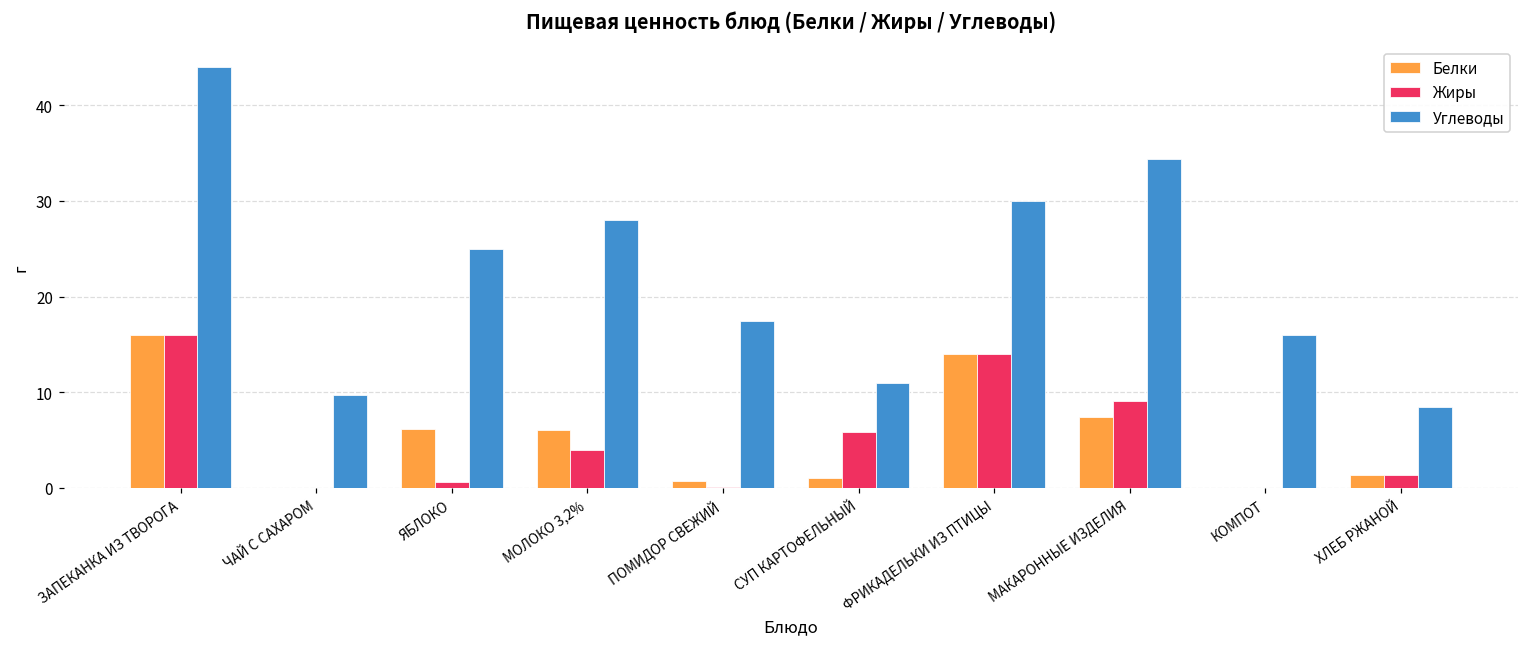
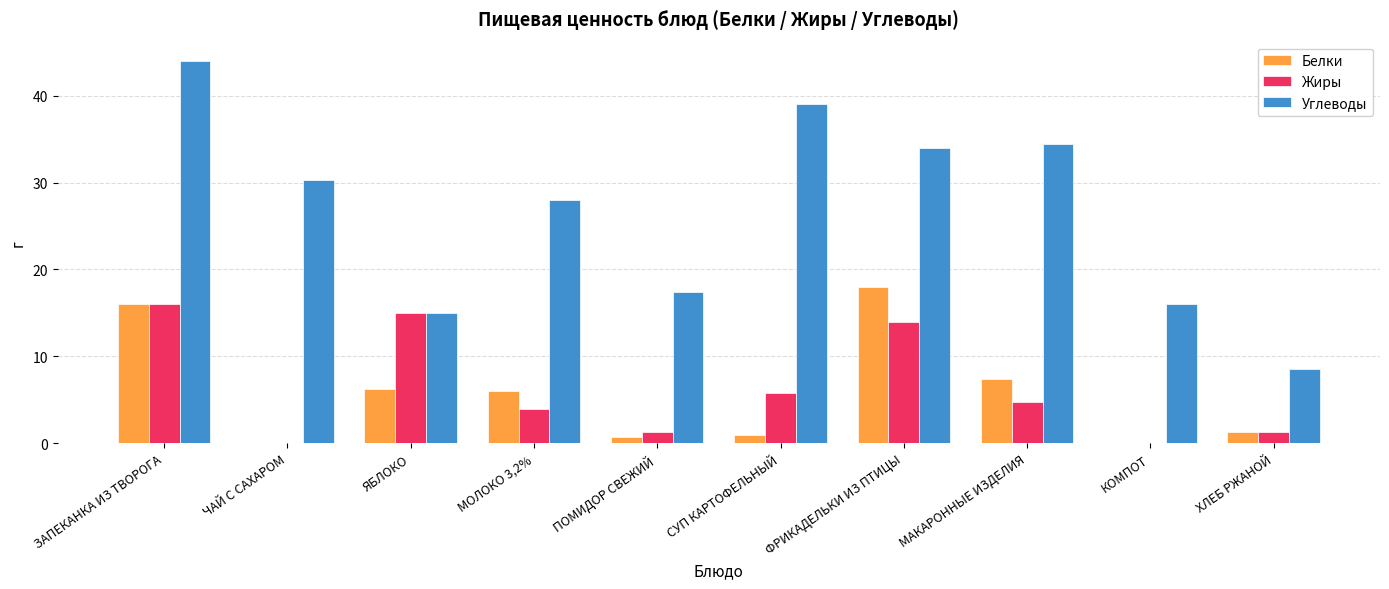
  {
    "Белки": {
      "ЗАПЕКАНКА ИЗ ТВОРОГА": 16,
      "ЧАЙ С САХАРОМ": 0,
      "ЯБЛОКО": 6,
      "МОЛОКО 3,2%": 6,
      "ПОМИДОР СВЕЖИЙ": 1,
      "СУП КАРТОФЕЛЬНЫЙ": 1,
-     "ФРИКАДЕЛЬКИ ИЗ ПТИЦЫ": 14,
+     "ФРИКАДЕЛЬКИ ИЗ ПТИЦЫ": 18,
      "МАКАРОННЫЕ ИЗДЕЛИЯ": 7,
      "КОМПОТ": 0,
      "ХЛЕБ РЖАНОЙ": 1
    },
    "Жиры": {
      "ЗАПЕКАНКА ИЗ ТВОРОГА": 16,
      "ЧАЙ С САХАРОМ": 0,
-     "ЯБЛОКО": 1,
+     "ЯБЛОКО": 15,
      "МОЛОКО 3,2%": 4,
-     "ПОМИДОР СВЕЖИЙ": 0,
+     "ПОМИДОР СВЕЖИЙ": 1,
      "СУП КАРТОФЕЛЬНЫЙ": 6,
      "ФРИКАДЕЛЬКИ ИЗ ПТИЦЫ": 14,
-     "МАКАРОННЫЕ ИЗДЕЛИЯ": 9,
+     "МАКАРОННЫЕ ИЗДЕЛИЯ": 5,
      "КОМПОТ": 0,
      "ХЛЕБ РЖАНОЙ": 1
    },
    "Углеводы": {
      "ЗАПЕКАНКА ИЗ ТВОРОГА": 44,
-     "ЧАЙ С САХАРОМ": 10,
-     "ЯБЛОКО": 25,
+     "ЧАЙ С САХАРОМ": 30,
+     "ЯБЛОКО": 15,
      "МОЛОКО 3,2%": 28,
      "ПОМИДОР СВЕЖИЙ": 17,
-     "СУП КАРТОФЕЛЬНЫЙ": 11,
-     "ФРИКАДЕЛЬКИ ИЗ ПТИЦЫ": 30,
+     "СУП КАРТОФЕЛЬНЫЙ": 39,
+     "ФРИКАДЕЛЬКИ ИЗ ПТИЦЫ": 34,
      "МАКАРОННЫЕ ИЗДЕЛИЯ": 34,
      "КОМПОТ": 16,
      "ХЛЕБ РЖАНОЙ": 9
    }
  }
